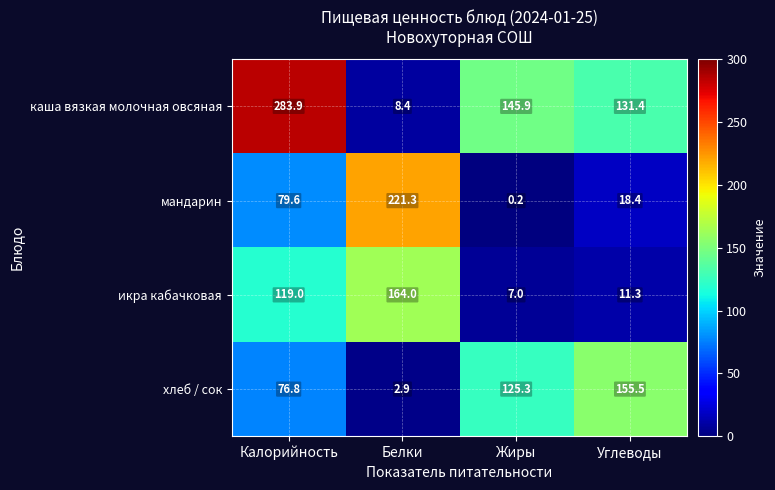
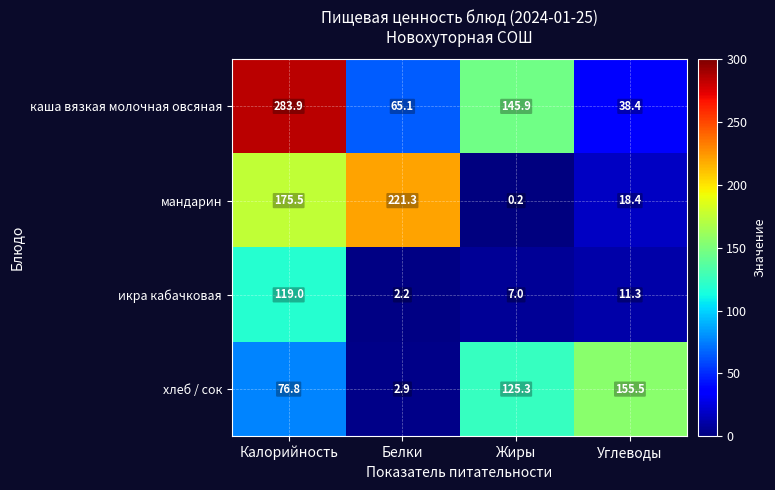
  {
    "каша вязкая молочная овсяная": {
-     "Белки": 8.4,
-     "Углеводы": 131.4
+     "Белки": 65.1,
+     "Углеводы": 38.4
    },
    "мандарин": {
-     "Калорийность": 79.6
+     "Калорийность": 175.5
    },
    "икра кабачковая": {
-     "Белки": 164.0
+     "Белки": 2.2
    }
  }
